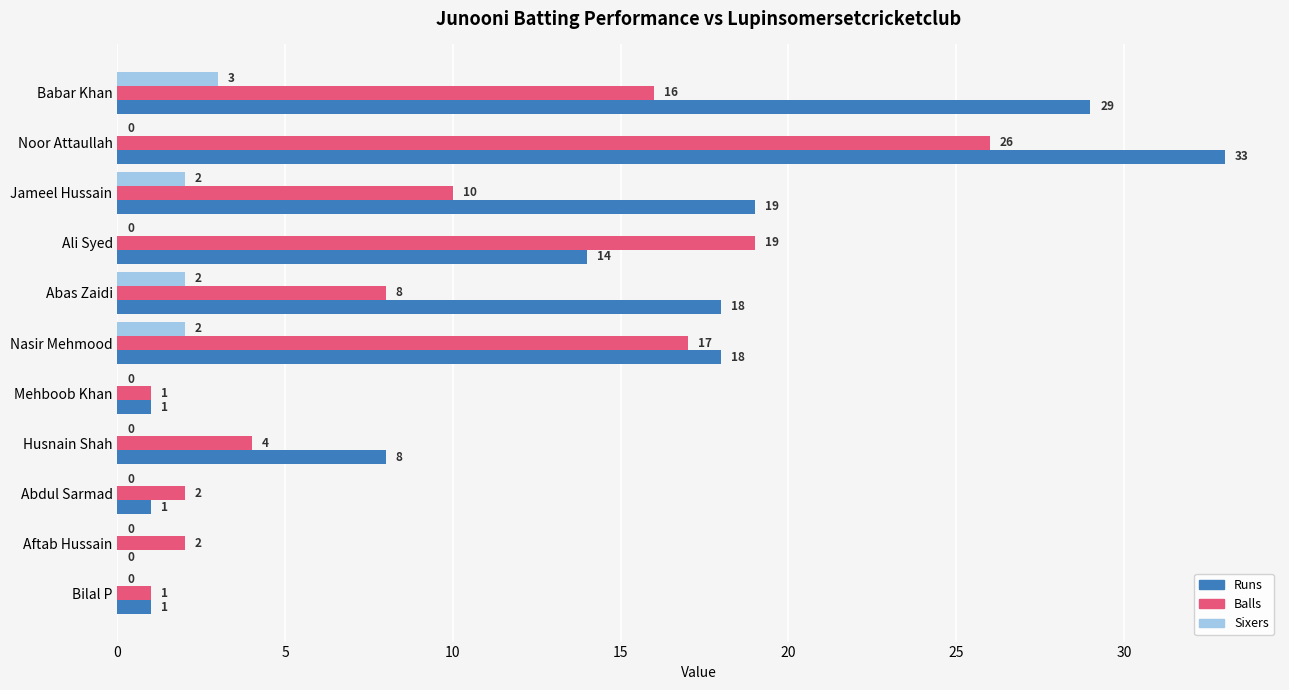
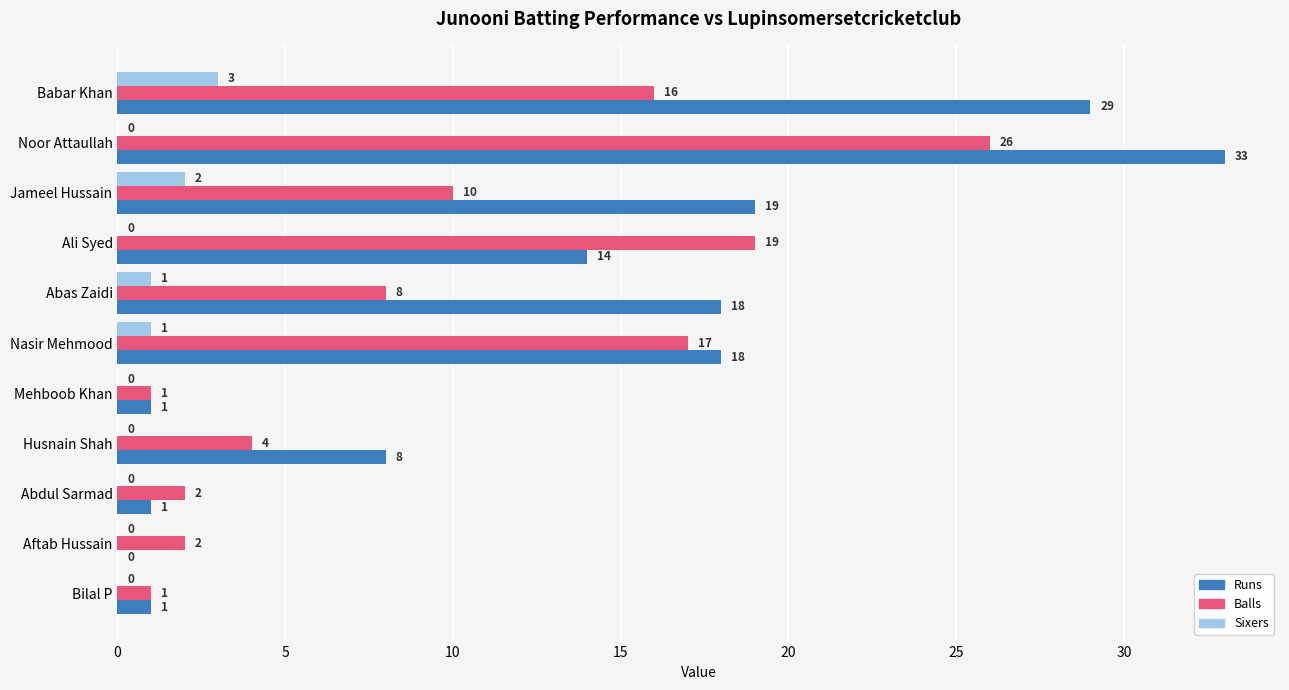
  {
    "Runs": {
      "Babar Khan": 29,
      "Noor Attaullah": 33,
      "Jameel Hussain": 19,
      "Ali Syed": 14,
      "Abas Zaidi": 18,
      "Nasir Mehmood": 18,
      "Mehboob Khan": 1,
      "Husnain Shah": 8,
      "Abdul Sarmad": 1,
      "Aftab Hussain": 0,
      "Bilal P": 1
    },
    "Balls": {
      "Babar Khan": 16,
      "Noor Attaullah": 26,
      "Jameel Hussain": 10,
      "Ali Syed": 19,
      "Abas Zaidi": 8,
      "Nasir Mehmood": 17,
      "Mehboob Khan": 1,
      "Husnain Shah": 4,
      "Abdul Sarmad": 2,
      "Aftab Hussain": 2,
      "Bilal P": 1
    },
    "Sixers": {
      "Babar Khan": 3,
      "Noor Attaullah": 0,
      "Jameel Hussain": 2,
      "Ali Syed": 0,
-     "Abas Zaidi": 2,
-     "Nasir Mehmood": 2,
+     "Abas Zaidi": 1,
+     "Nasir Mehmood": 1,
      "Mehboob Khan": 0,
      "Husnain Shah": 0,
      "Abdul Sarmad": 0,
      "Aftab Hussain": 0,
      "Bilal P": 0
    }
  }
